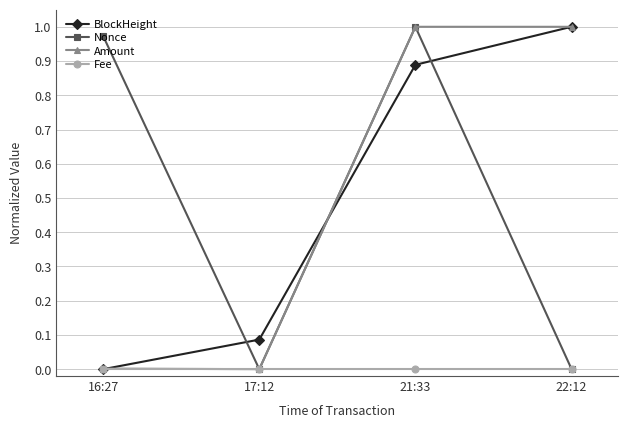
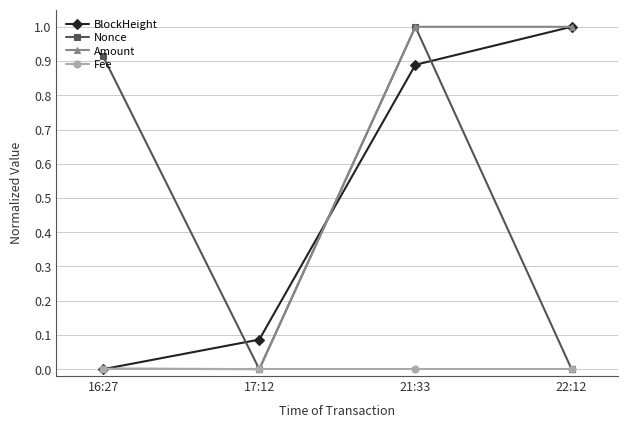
  {
    "BlockHeight": {
      "17:12": 0.09,
      "21:33": 0.89
    },
    "Nonce": {
-     "16:27": 0.97
+     "16:27": 0.91
    }
  }
